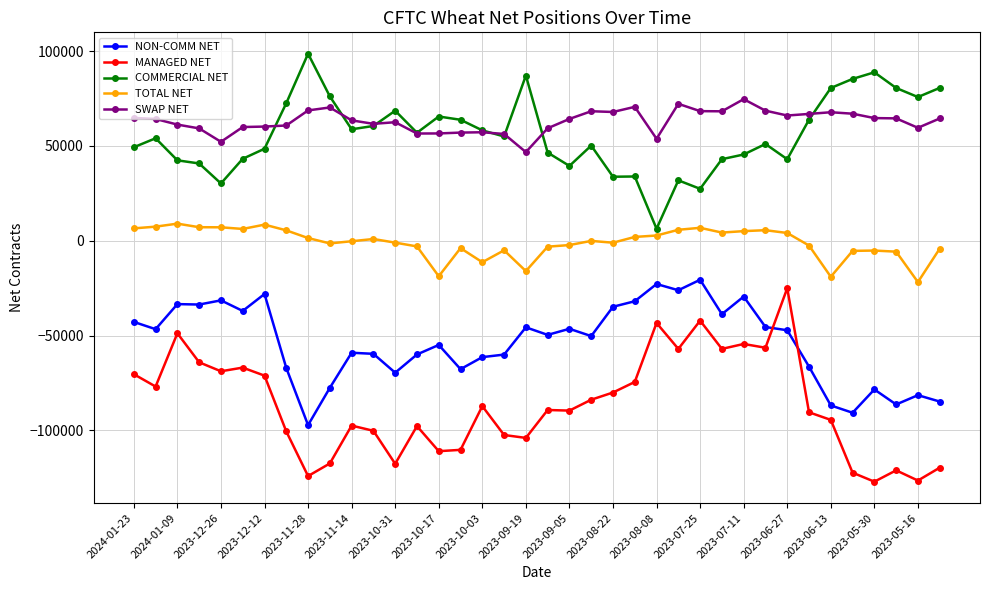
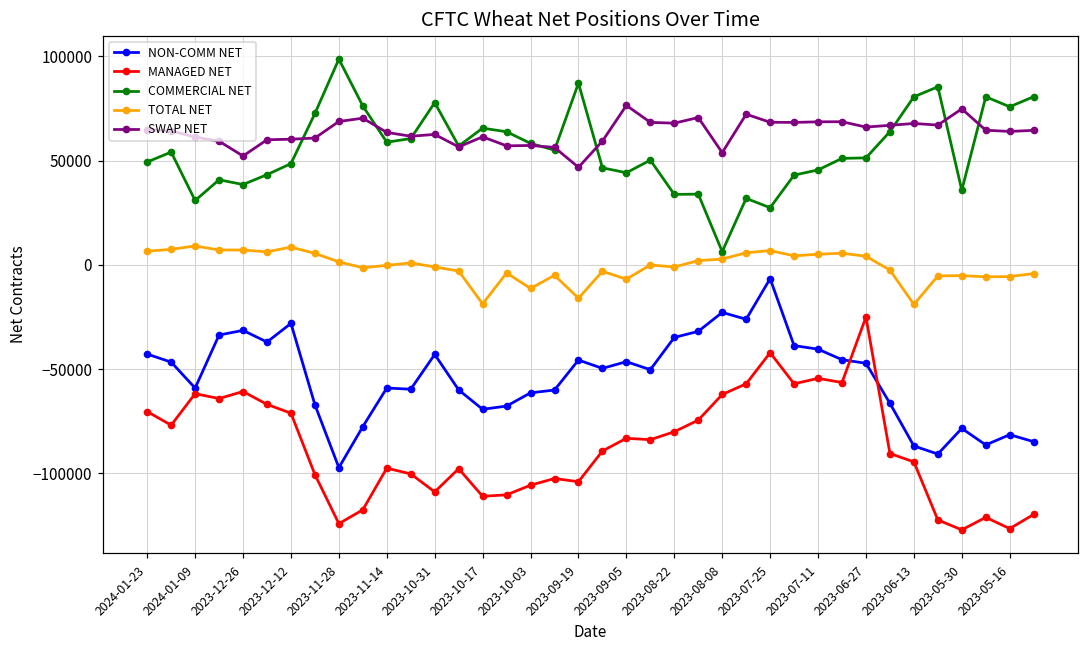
  {
    "NON-COMM NET": {
      "2024-01-23": -43000,
-     "2024-01-09": -33000,
+     "2024-01-09": -59000,
      "2023-12-26": -31000,
      "2023-12-12": -28000,
      "2023-11-28": -97000,
      "2023-11-14": -59000,
-     "2023-10-31": -70000,
-     "2023-10-17": -55000,
+     "2023-10-31": -43000,
+     "2023-10-17": -69000,
      "2023-10-03": -61000,
      "2023-09-19": -46000,
      "2023-09-05": -46000,
      "2023-08-22": -35000,
      "2023-08-08": -23000,
-     "2023-07-25": -21000,
-     "2023-07-11": -29000,
+     "2023-07-25": -7000,
+     "2023-07-11": -40000,
      "2023-06-27": -47000,
      "2023-06-13": -87000,
      "2023-05-30": -78000,
      "2023-05-16": -81000
    },
    "MANAGED NET": {
      "2024-01-23": -70000,
-     "2024-01-09": -49000,
-     "2023-12-26": -69000,
+     "2024-01-09": -62000,
+     "2023-12-26": -61000,
      "2023-12-12": -71000,
      "2023-11-28": -124000,
      "2023-11-14": -97000,
-     "2023-10-31": -118000,
+     "2023-10-31": -109000,
      "2023-10-17": -111000,
-     "2023-10-03": -87000,
+     "2023-10-03": -106000,
      "2023-09-19": -104000,
-     "2023-09-05": -90000,
+     "2023-09-05": -83000,
      "2023-08-22": -80000,
-     "2023-08-08": -43000,
+     "2023-08-08": -62000,
      "2023-07-25": -42000,
      "2023-07-11": -54000,
      "2023-06-27": -25000,
      "2023-06-13": -94000,
      "2023-05-30": -127000,
      "2023-05-16": -126000
    },
    "COMMERCIAL NET": {
      "2024-01-23": 49000,
-     "2024-01-09": 42000,
-     "2023-12-26": 30000,
+     "2024-01-09": 31000,
+     "2023-12-26": 39000,
      "2023-12-12": 49000,
      "2023-11-28": 99000,
      "2023-11-14": 59000,
-     "2023-10-31": 69000,
+     "2023-10-31": 78000,
      "2023-10-17": 66000,
      "2023-09-19": 87000,
-     "2023-09-05": 39000,
+     "2023-09-05": 44000,
      "2023-08-22": 34000,
      "2023-08-08": 6000,
      "2023-07-25": 27000,
      "2023-07-11": 46000,
-     "2023-06-27": 43000,
+     "2023-06-27": 51000,
      "2023-06-13": 81000,
-     "2023-05-30": 89000,
+     "2023-05-30": 36000,
      "2023-05-16": 76000
    },
    "TOTAL NET": {
      "2024-01-23": 7000,
      "2024-01-09": 9000,
      "2023-12-26": 7000,
      "2023-12-12": 9000,
      "2023-11-28": 1000,
      "2023-11-14": 0,
      "2023-10-31": -1000,
      "2023-10-17": -19000,
      "2023-10-03": -11000,
      "2023-09-19": -16000,
-     "2023-09-05": -2000,
+     "2023-09-05": -7000,
      "2023-08-22": -1000,
      "2023-08-08": 3000,
      "2023-07-25": 7000,
      "2023-07-11": 5000,
      "2023-06-27": 4000,
      "2023-06-13": -19000,
      "2023-05-30": -5000,
-     "2023-05-16": -22000
+     "2023-05-16": -6000
    },
    "SWAP NET": {
      "2024-01-09": 61000,
      "2023-12-26": 52000,
      "2023-12-12": 60000,
      "2023-11-28": 69000,
      "2023-11-14": 64000,
      "2023-10-31": 63000,
-     "2023-10-17": 57000,
+     "2023-10-17": 61000,
      "2023-09-19": 47000,
-     "2023-09-05": 64000,
+     "2023-09-05": 76000,
      "2023-08-22": 68000,
      "2023-08-08": 54000,
      "2023-07-25": 68000,
-     "2023-07-11": 75000,
+     "2023-07-11": 69000,
      "2023-06-27": 66000,
      "2023-06-13": 68000,
-     "2023-05-30": 65000,
-     "2023-05-16": 60000
+     "2023-05-30": 75000,
+     "2023-05-16": 64000
    }
  }
